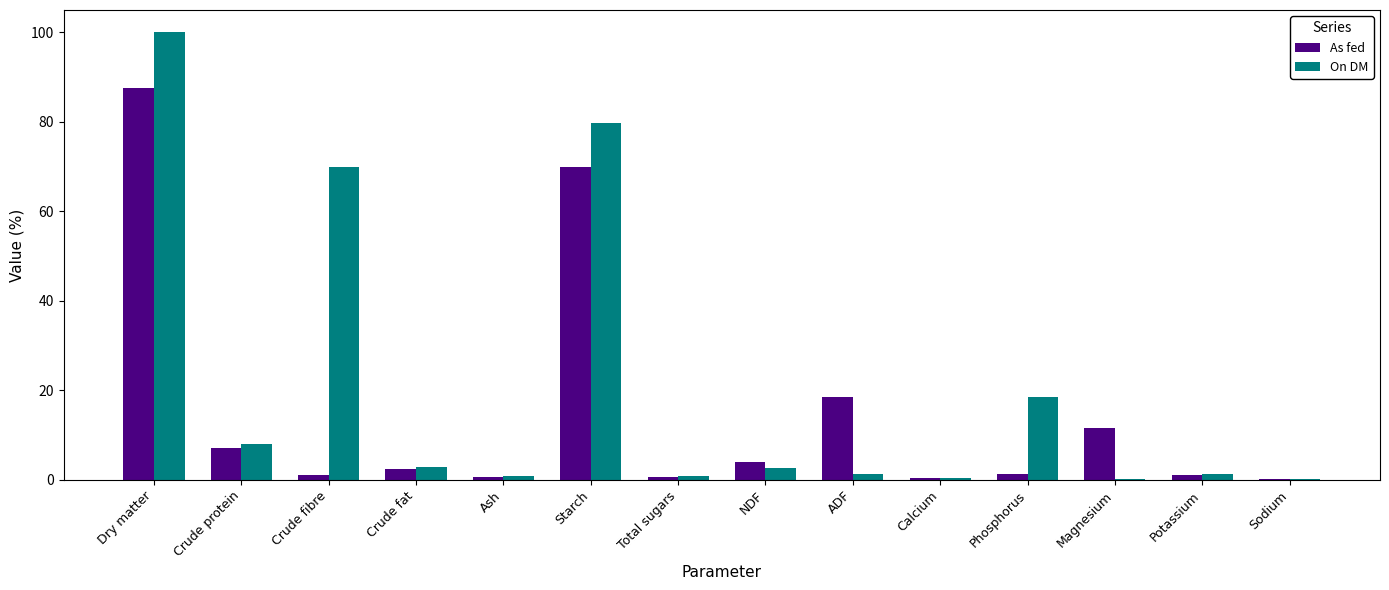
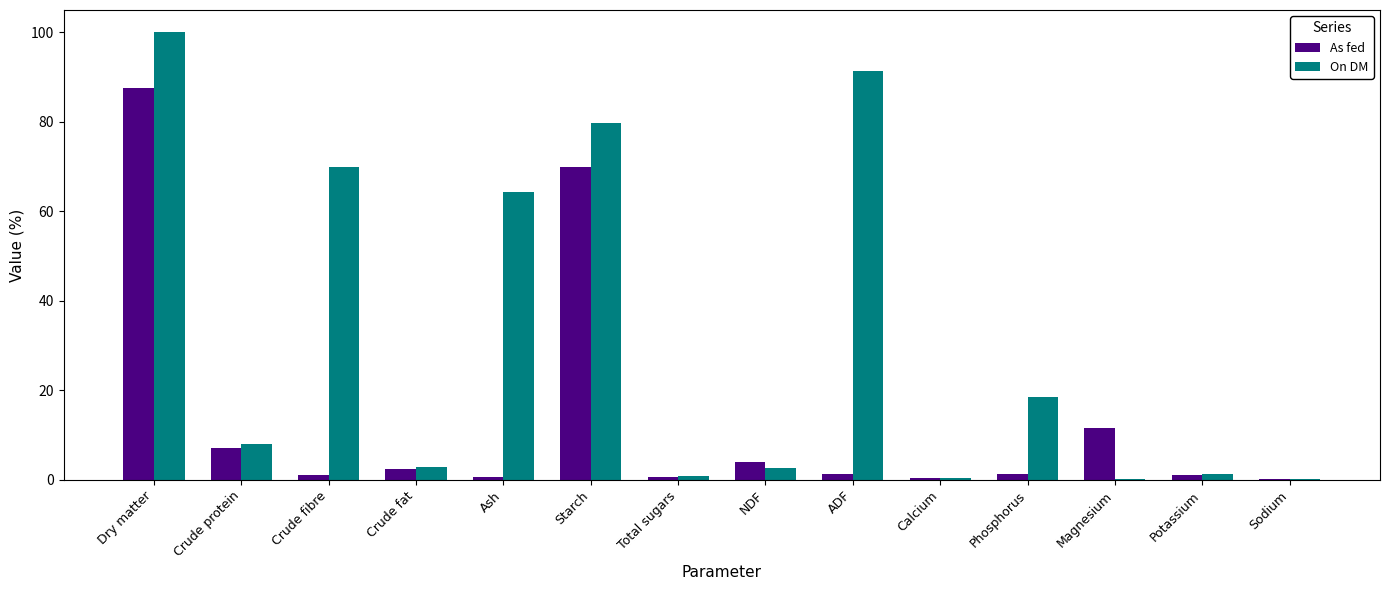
  {
    "As fed": {
      "Dry matter": 88,
      "Crude protein": 7,
      "Crude fibre": 1,
      "Crude fat": 3,
      "Ash": 1,
      "Starch": 70,
      "Total sugars": 1,
      "NDF": 4,
-     "ADF": 19,
+     "ADF": 1,
      "Phosphorus": 1,
      "Magnesium": 12,
      "Potassium": 1
    },
    "On DM": {
      "Dry matter": 100,
      "Crude protein": 8,
      "Crude fibre": 70,
      "Crude fat": 3,
-     "Ash": 1,
+     "Ash": 64,
      "Starch": 80,
      "Total sugars": 1,
      "NDF": 3,
-     "ADF": 1,
+     "ADF": 91,
      "Phosphorus": 19,
      "Potassium": 1
    }
  }
